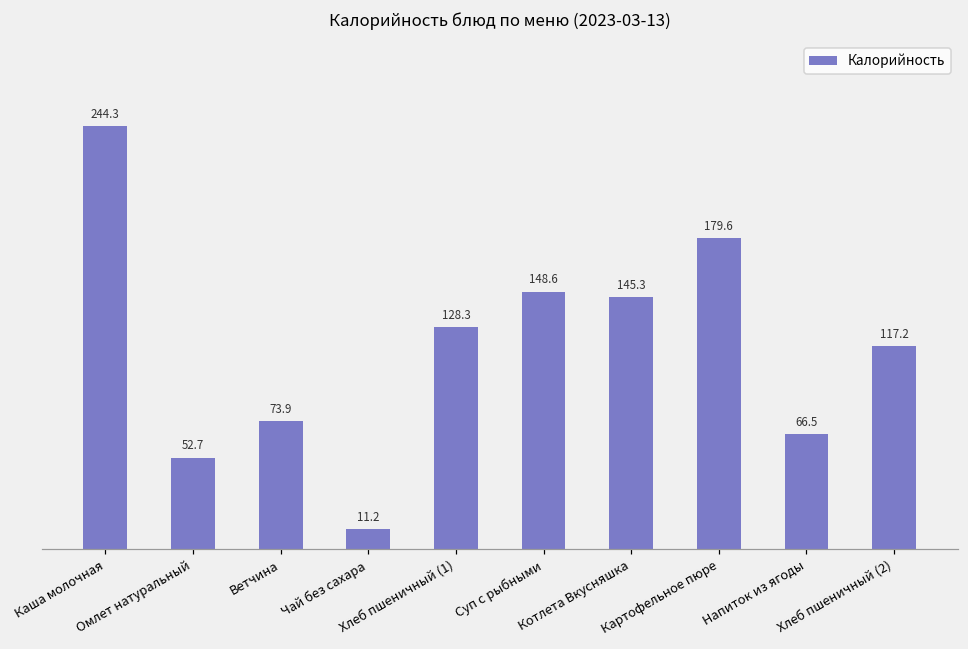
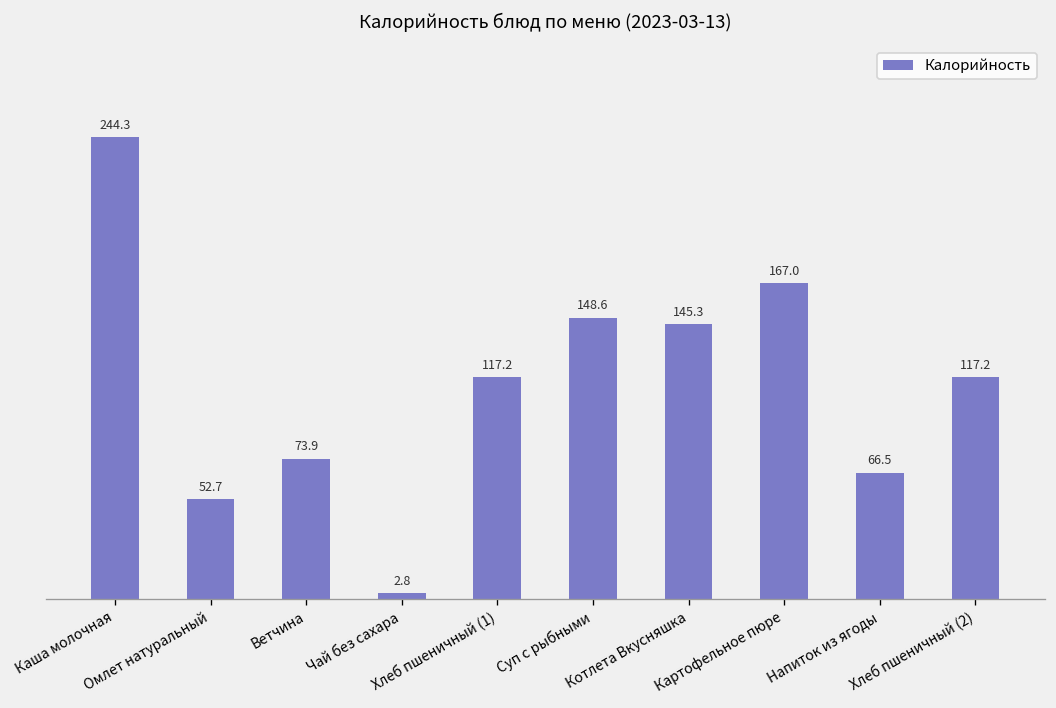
  {
    "Каша молочная": 244.3,
    "Омлет натуральный": 52.7,
    "Ветчина": 73.9,
-   "Чай без сахара": 11.2,
-   "Хлеб пшеничный (1)": 128.3,
+   "Чай без сахара": 2.8,
+   "Хлеб пшеничный (1)": 117.2,
    "Суп с рыбными": 148.6,
    "Котлета Вкусняшка": 145.3,
-   "Картофельное пюре": 179.6,
+   "Картофельное пюре": 167.0,
    "Напиток из ягоды": 66.5,
    "Хлеб пшеничный (2)": 117.2
  }
